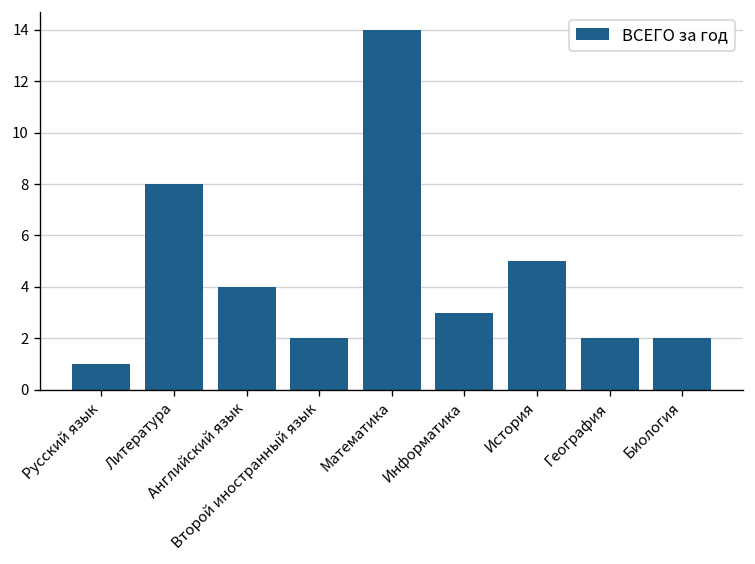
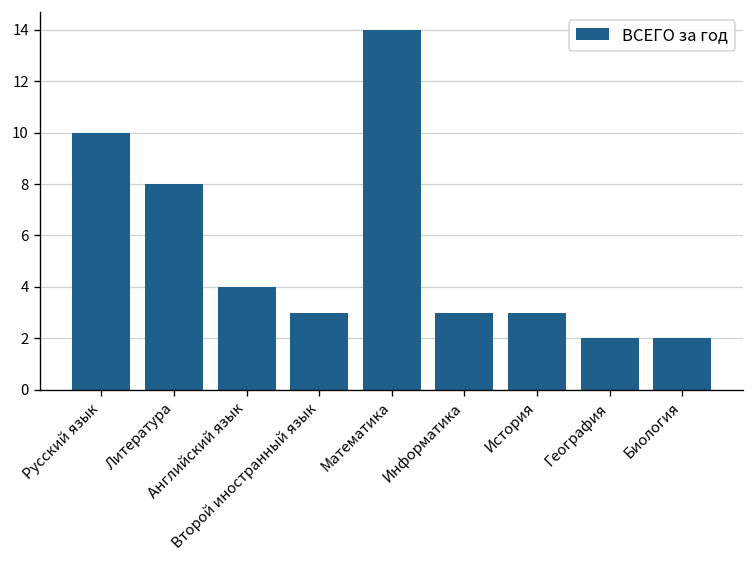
  {
-   "Русский язык": 1,
+   "Русский язык": 10,
    "Литература": 8,
    "Английский язык": 4,
-   "Второй иностранный язык": 2,
+   "Второй иностранный язык": 3,
    "Математика": 14,
    "Информатика": 3,
-   "История": 5,
+   "История": 3,
    "География": 2,
    "Биология": 2
  }
